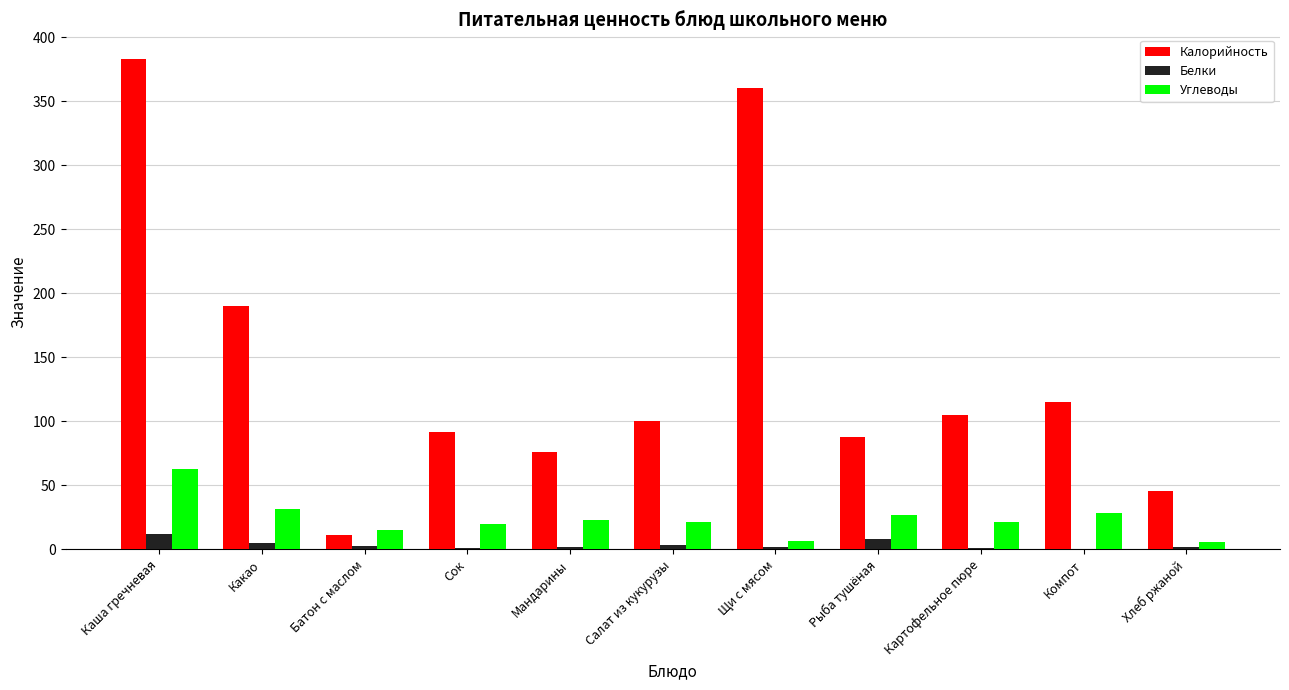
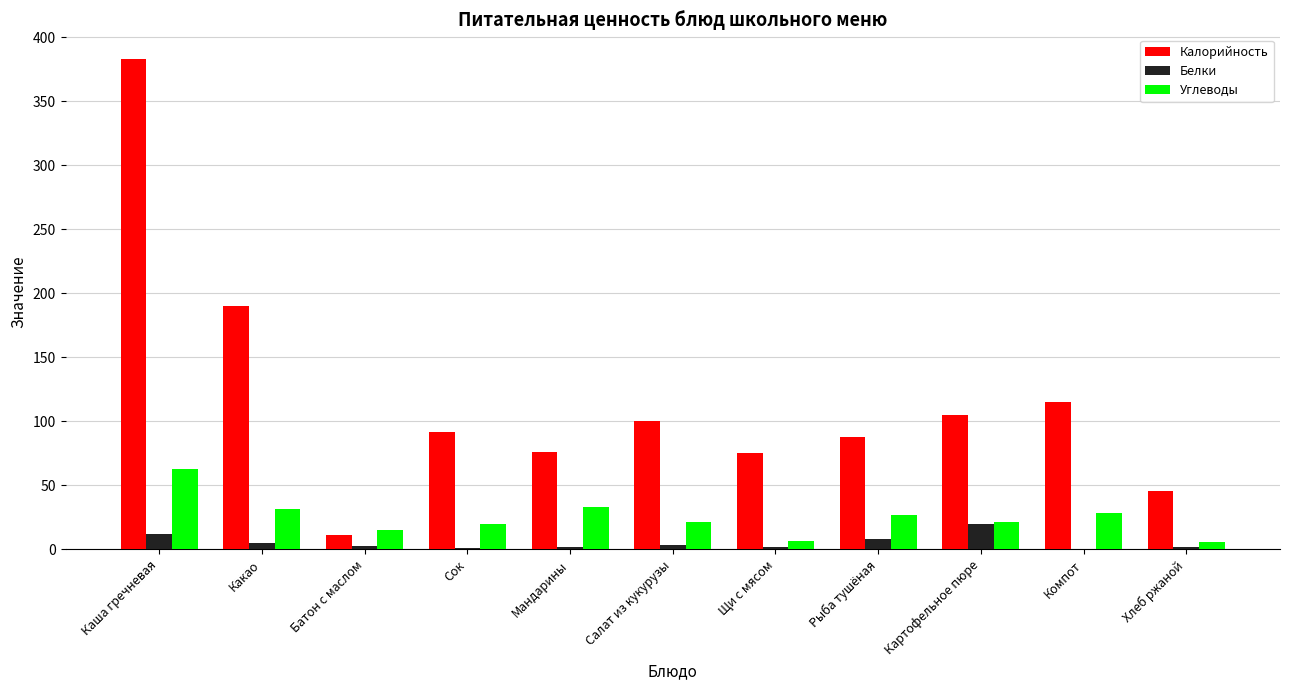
  {
    "Калорийность": {
      "Каша гречневая": 383,
      "Какао": 190,
      "Батон с маслом": 12,
      "Сок": 92,
      "Мандарины": 76,
      "Салат из кукурузы": 101,
-     "Щи с мясом": 360,
+     "Щи с мясом": 75,
      "Рыба тушёная": 88,
      "Картофельное пюре": 105,
      "Компот": 115,
      "Хлеб ржаной": 45
    },
    "Белки": {
      "Каша гречневая": 12,
      "Какао": 5,
      "Батон с маслом": 2,
      "Салат из кукурузы": 4,
      "Рыба тушёная": 8,
-     "Картофельное пюре": 1
+     "Картофельное пюре": 20
    },
    "Углеводы": {
      "Каша гречневая": 63,
      "Какао": 32,
      "Батон с маслом": 15,
      "Сок": 20,
-     "Мандарины": 23,
+     "Мандарины": 33,
      "Салат из кукурузы": 21,
      "Щи с мясом": 6,
      "Рыба тушёная": 27,
      "Картофельное пюре": 22,
      "Компот": 28,
      "Хлеб ржаной": 6
    }
  }
